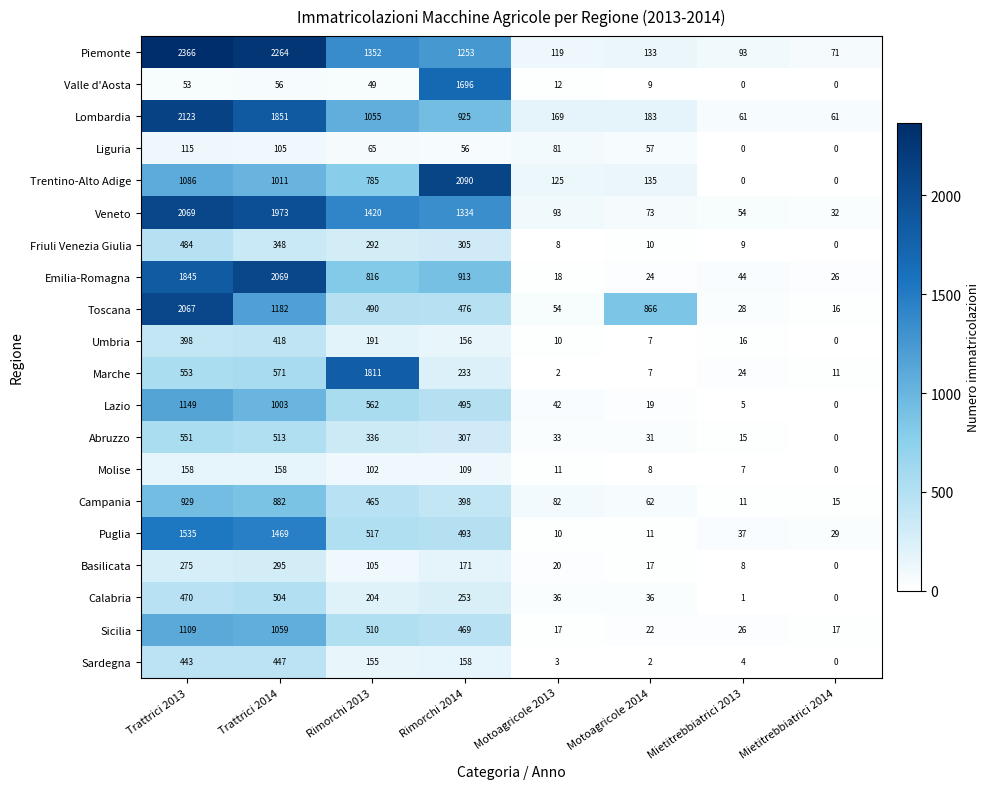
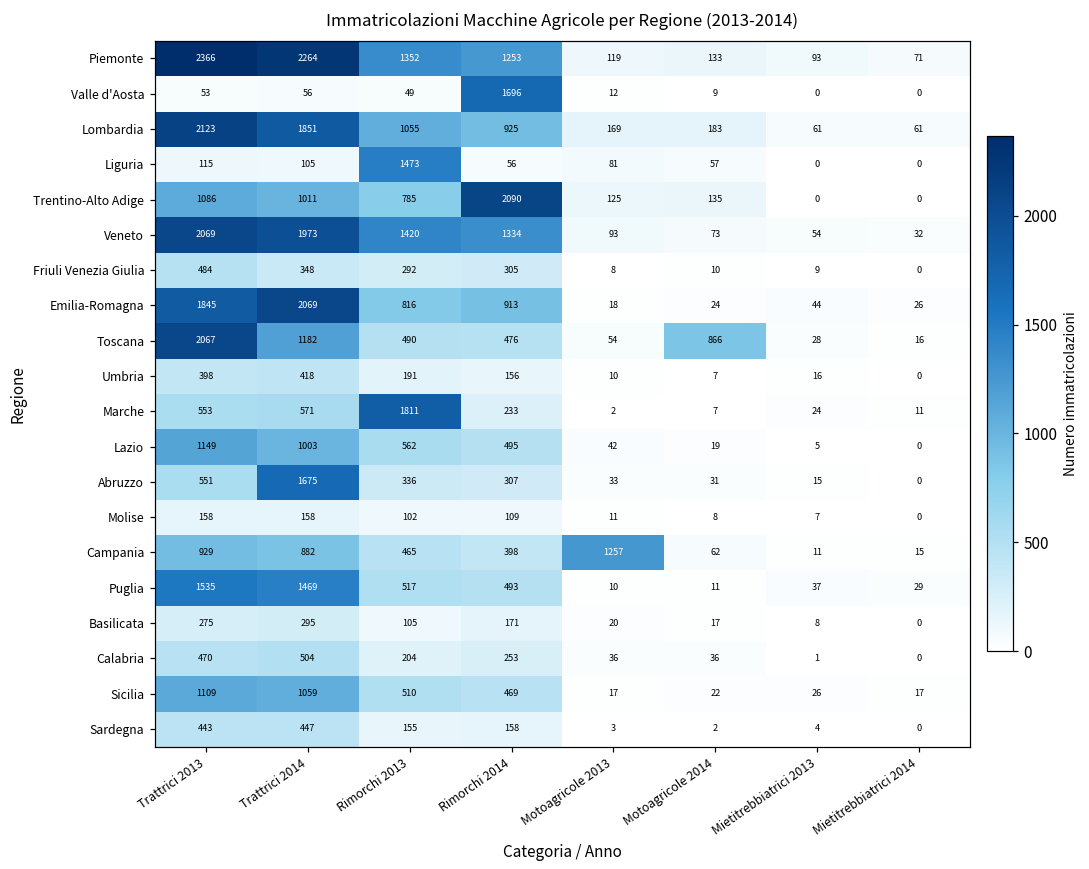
  {
    "Piemonte": {
      "Trattrici 2013": 2366,
      "Trattrici 2014": 2264,
      "Rimorchi 2013": 1352,
      "Rimorchi 2014": 1253,
      "Motoagricole 2013": 119,
      "Motoagricole 2014": 133,
      "Mietitrebbiatrici 2013": 93,
      "Mietitrebbiatrici 2014": 71
    },
    "Valle d'Aosta": {
      "Trattrici 2013": 53,
      "Trattrici 2014": 56,
      "Rimorchi 2013": 49,
      "Rimorchi 2014": 1696,
      "Motoagricole 2013": 12,
      "Motoagricole 2014": 9,
      "Mietitrebbiatrici 2013": 0,
      "Mietitrebbiatrici 2014": 0
    },
    "Lombardia": {
      "Trattrici 2013": 2123,
      "Trattrici 2014": 1851,
      "Rimorchi 2013": 1055,
      "Rimorchi 2014": 925,
      "Motoagricole 2013": 169,
      "Motoagricole 2014": 183,
      "Mietitrebbiatrici 2013": 61,
      "Mietitrebbiatrici 2014": 61
    },
    "Liguria": {
      "Trattrici 2013": 115,
      "Trattrici 2014": 105,
-     "Rimorchi 2013": 65,
+     "Rimorchi 2013": 1473,
      "Rimorchi 2014": 56,
      "Motoagricole 2013": 81,
      "Motoagricole 2014": 57,
      "Mietitrebbiatrici 2013": 0,
      "Mietitrebbiatrici 2014": 0
    },
    "Trentino-Alto Adige": {
      "Trattrici 2013": 1086,
      "Trattrici 2014": 1011,
      "Rimorchi 2013": 785,
      "Rimorchi 2014": 2090,
      "Motoagricole 2013": 125,
      "Motoagricole 2014": 135,
      "Mietitrebbiatrici 2013": 0,
      "Mietitrebbiatrici 2014": 0
    },
    "Veneto": {
      "Trattrici 2013": 2069,
      "Trattrici 2014": 1973,
      "Rimorchi 2013": 1420,
      "Rimorchi 2014": 1334,
      "Motoagricole 2013": 93,
      "Motoagricole 2014": 73,
      "Mietitrebbiatrici 2013": 54,
      "Mietitrebbiatrici 2014": 32
    },
    "Friuli Venezia Giulia": {
      "Trattrici 2013": 484,
      "Trattrici 2014": 348,
      "Rimorchi 2013": 292,
      "Rimorchi 2014": 305,
      "Motoagricole 2013": 8,
      "Motoagricole 2014": 10,
      "Mietitrebbiatrici 2013": 9,
      "Mietitrebbiatrici 2014": 0
    },
    "Emilia-Romagna": {
      "Trattrici 2013": 1845,
      "Trattrici 2014": 2069,
      "Rimorchi 2013": 816,
      "Rimorchi 2014": 913,
      "Motoagricole 2013": 18,
      "Motoagricole 2014": 24,
      "Mietitrebbiatrici 2013": 44,
      "Mietitrebbiatrici 2014": 26
    },
    "Toscana": {
      "Trattrici 2013": 2067,
      "Trattrici 2014": 1182,
      "Rimorchi 2013": 490,
      "Rimorchi 2014": 476,
      "Motoagricole 2013": 54,
      "Motoagricole 2014": 866,
      "Mietitrebbiatrici 2013": 28,
      "Mietitrebbiatrici 2014": 16
    },
    "Umbria": {
      "Trattrici 2013": 398,
      "Trattrici 2014": 418,
      "Rimorchi 2013": 191,
      "Rimorchi 2014": 156,
      "Motoagricole 2013": 10,
      "Motoagricole 2014": 7,
      "Mietitrebbiatrici 2013": 16,
      "Mietitrebbiatrici 2014": 0
    },
    "Marche": {
      "Trattrici 2013": 553,
      "Trattrici 2014": 571,
      "Rimorchi 2013": 1811,
      "Rimorchi 2014": 233,
      "Motoagricole 2013": 2,
      "Motoagricole 2014": 7,
      "Mietitrebbiatrici 2013": 24,
      "Mietitrebbiatrici 2014": 11
    },
    "Lazio": {
      "Trattrici 2013": 1149,
      "Trattrici 2014": 1003,
      "Rimorchi 2013": 562,
      "Rimorchi 2014": 495,
      "Motoagricole 2013": 42,
      "Motoagricole 2014": 19,
      "Mietitrebbiatrici 2013": 5,
      "Mietitrebbiatrici 2014": 0
    },
    "Abruzzo": {
      "Trattrici 2013": 551,
-     "Trattrici 2014": 513,
+     "Trattrici 2014": 1675,
      "Rimorchi 2013": 336,
      "Rimorchi 2014": 307,
      "Motoagricole 2013": 33,
      "Motoagricole 2014": 31,
      "Mietitrebbiatrici 2013": 15,
      "Mietitrebbiatrici 2014": 0
    },
    "Molise": {
      "Trattrici 2013": 158,
      "Trattrici 2014": 158,
      "Rimorchi 2013": 102,
      "Rimorchi 2014": 109,
      "Motoagricole 2013": 11,
      "Motoagricole 2014": 8,
      "Mietitrebbiatrici 2013": 7,
      "Mietitrebbiatrici 2014": 0
    },
    "Campania": {
      "Trattrici 2013": 929,
      "Trattrici 2014": 882,
      "Rimorchi 2013": 465,
      "Rimorchi 2014": 398,
-     "Motoagricole 2013": 82,
+     "Motoagricole 2013": 1257,
      "Motoagricole 2014": 62,
      "Mietitrebbiatrici 2013": 11,
      "Mietitrebbiatrici 2014": 15
    },
    "Puglia": {
      "Trattrici 2013": 1535,
      "Trattrici 2014": 1469,
      "Rimorchi 2013": 517,
      "Rimorchi 2014": 493,
      "Motoagricole 2013": 10,
      "Motoagricole 2014": 11,
      "Mietitrebbiatrici 2013": 37,
      "Mietitrebbiatrici 2014": 29
    },
    "Basilicata": {
      "Trattrici 2013": 275,
      "Trattrici 2014": 295,
      "Rimorchi 2013": 105,
      "Rimorchi 2014": 171,
      "Motoagricole 2013": 20,
      "Motoagricole 2014": 17,
      "Mietitrebbiatrici 2013": 8,
      "Mietitrebbiatrici 2014": 0
    },
    "Calabria": {
      "Trattrici 2013": 470,
      "Trattrici 2014": 504,
      "Rimorchi 2013": 204,
      "Rimorchi 2014": 253,
      "Motoagricole 2013": 36,
      "Motoagricole 2014": 36,
      "Mietitrebbiatrici 2013": 1,
      "Mietitrebbiatrici 2014": 0
    },
    "Sicilia": {
      "Trattrici 2013": 1109,
      "Trattrici 2014": 1059,
      "Rimorchi 2013": 510,
      "Rimorchi 2014": 469,
      "Motoagricole 2013": 17,
      "Motoagricole 2014": 22,
      "Mietitrebbiatrici 2013": 26,
      "Mietitrebbiatrici 2014": 17
    },
    "Sardegna": {
      "Trattrici 2013": 443,
      "Trattrici 2014": 447,
      "Rimorchi 2013": 155,
      "Rimorchi 2014": 158,
      "Motoagricole 2013": 3,
      "Motoagricole 2014": 2,
      "Mietitrebbiatrici 2013": 4,
      "Mietitrebbiatrici 2014": 0
    }
  }
